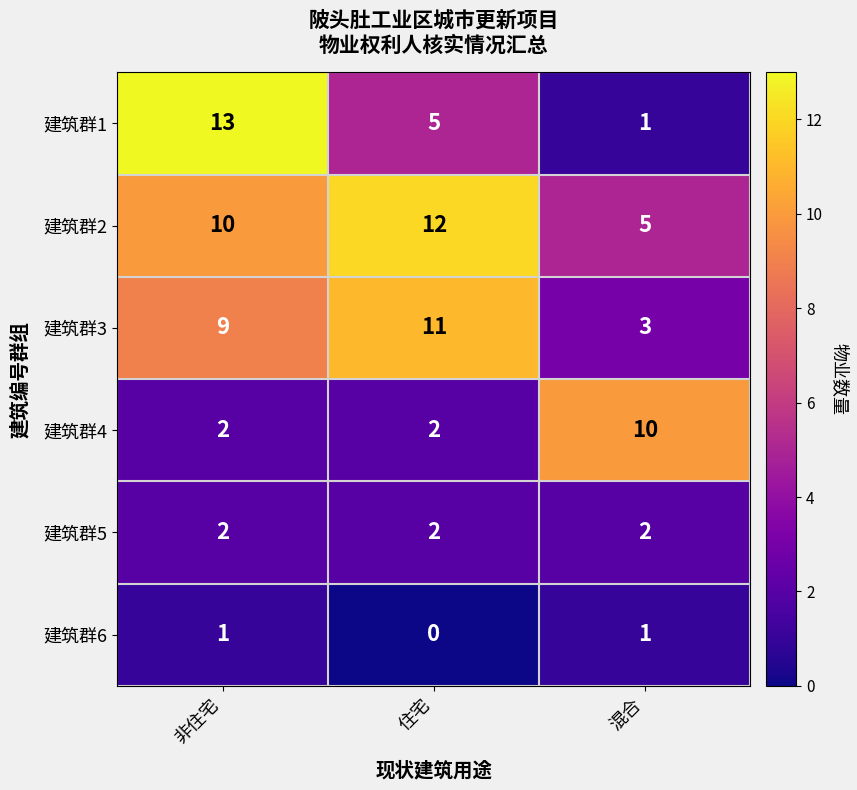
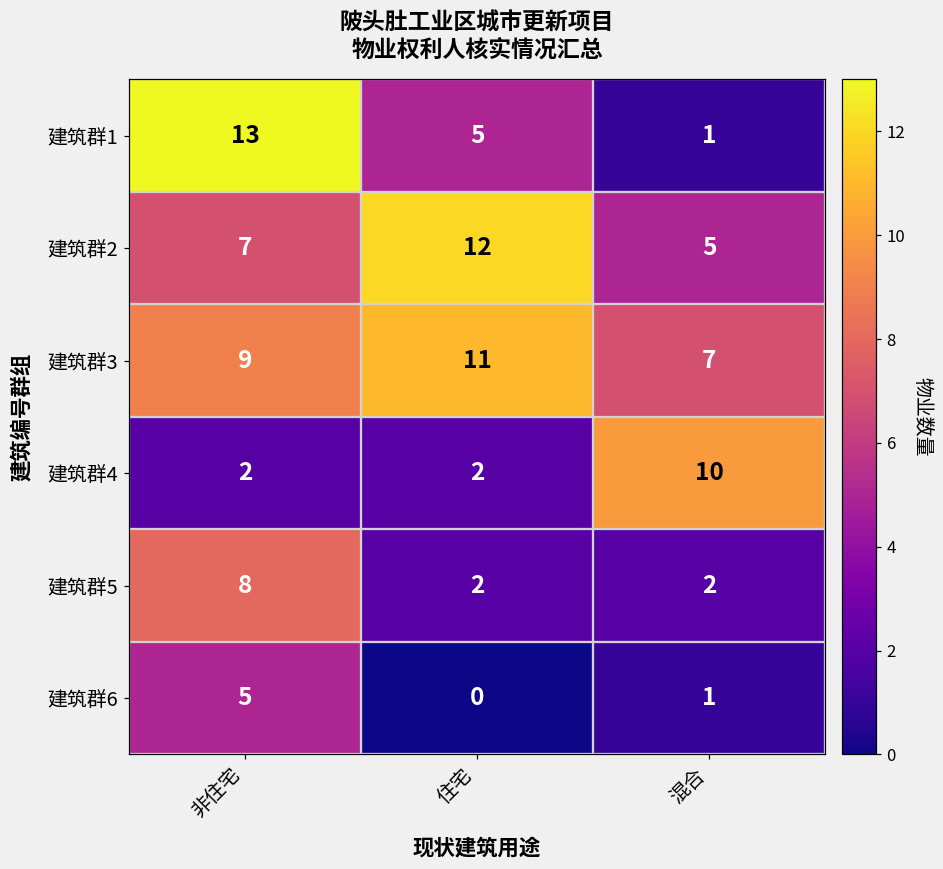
  {
    "建筑群1": {
      "非住宅": 13,
      "住宅": 5,
      "混合": 1
    },
    "建筑群2": {
-     "非住宅": 10,
+     "非住宅": 7,
      "住宅": 12,
      "混合": 5
    },
    "建筑群3": {
      "非住宅": 9,
      "住宅": 11,
-     "混合": 3
+     "混合": 7
    },
    "建筑群4": {
      "非住宅": 2,
      "住宅": 2,
      "混合": 10
    },
    "建筑群5": {
-     "非住宅": 2,
+     "非住宅": 8,
      "住宅": 2,
      "混合": 2
    },
    "建筑群6": {
-     "非住宅": 1,
+     "非住宅": 5,
      "住宅": 0,
      "混合": 1
    }
  }
